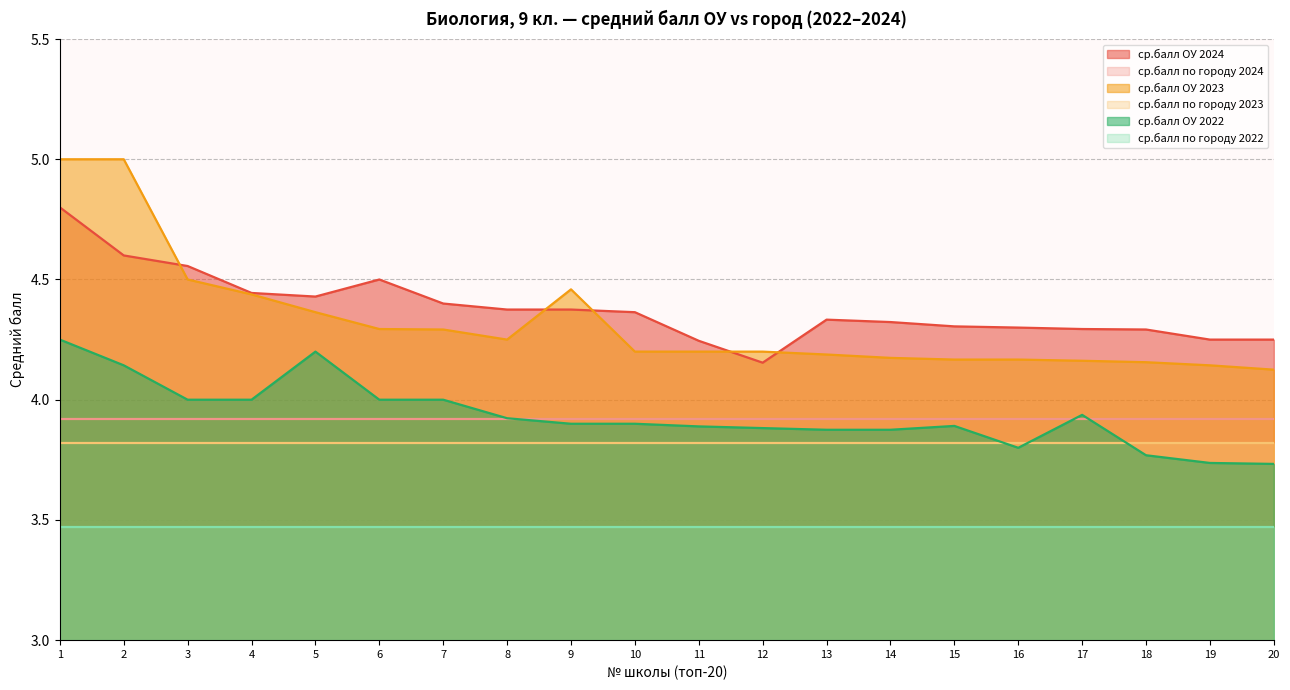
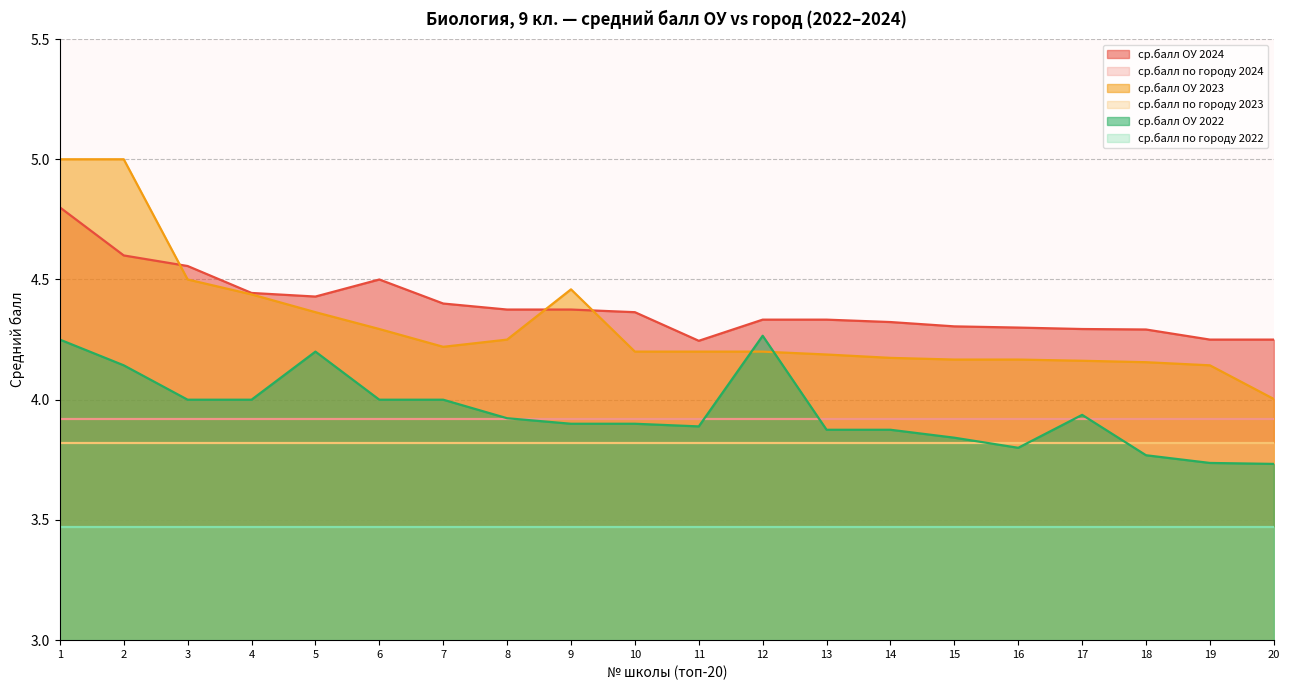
  {
    "ср.балл ОУ 2024": {
      "1": 4.80,
      "2": 4.60,
      "3": 4.56,
      "5": 4.43,
      "6": 4.50,
      "7": 4.40,
      "8": 4.38,
      "9": 4.38,
      "10": 4.36,
      "11": 4.25,
-     "12": 4.15,
+     "12": 4.33,
      "13": 4.33,
      "14": 4.32,
      "15": 4.31,
      "16": 4.30,
      "17": 4.29,
      "18": 4.29,
      "19": 4.25,
      "20": 4.25
    },
    "ср.балл ОУ 2023": {
      "1": 5.00,
      "2": 5.00,
      "3": 4.50,
      "5": 4.36,
      "6": 4.29,
-     "7": 4.29,
+     "7": 4.22,
      "8": 4.25,
      "9": 4.46,
      "10": 4.20,
      "11": 4.20,
      "12": 4.20,
      "13": 4.19,
      "14": 4.17,
      "15": 4.17,
      "16": 4.17,
      "17": 4.16,
      "18": 4.16,
      "19": 4.14,
-     "20": 4.13
+     "20": 4.00
    },
    "ср.балл ОУ 2022": {
      "1": 4.25,
      "2": 4.14,
      "3": 4.00,
      "4": 4.00,
      "5": 4.20,
      "6": 4.00,
      "7": 4.00,
      "9": 3.90,
      "10": 3.90,
      "11": 3.89,
-     "12": 3.88,
+     "12": 4.27,
      "13": 3.88,
      "14": 3.88,
-     "15": 3.89,
+     "15": 3.84,
      "16": 3.80,
      "17": 3.94,
      "18": 3.77,
      "19": 3.74,
      "20": 3.73
    },
    "ср.балл по городу 2022": {
      "1": 3.47,
      "2": 3.47,
      "3": 3.47,
      "4": 3.47,
      "5": 3.47,
      "6": 3.47,
      "7": 3.47,
      "8": 3.47,
      "9": 3.47,
      "10": 3.47,
      "11": 3.47,
      "12": 3.47,
      "13": 3.47,
      "14": 3.47,
      "15": 3.47,
      "16": 3.47,
      "17": 3.47,
      "18": 3.47,
      "19": 3.47,
      "20": 3.47
    }
  }
